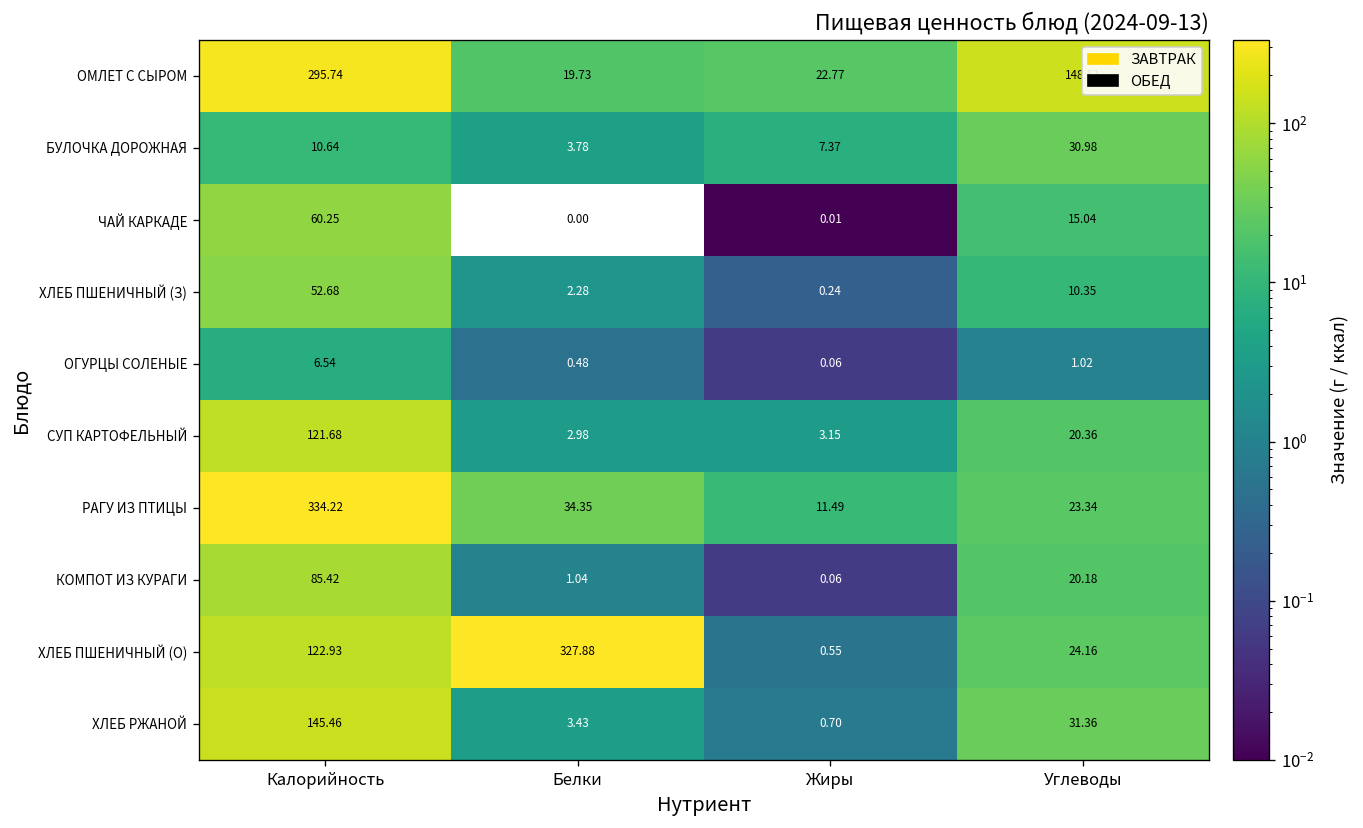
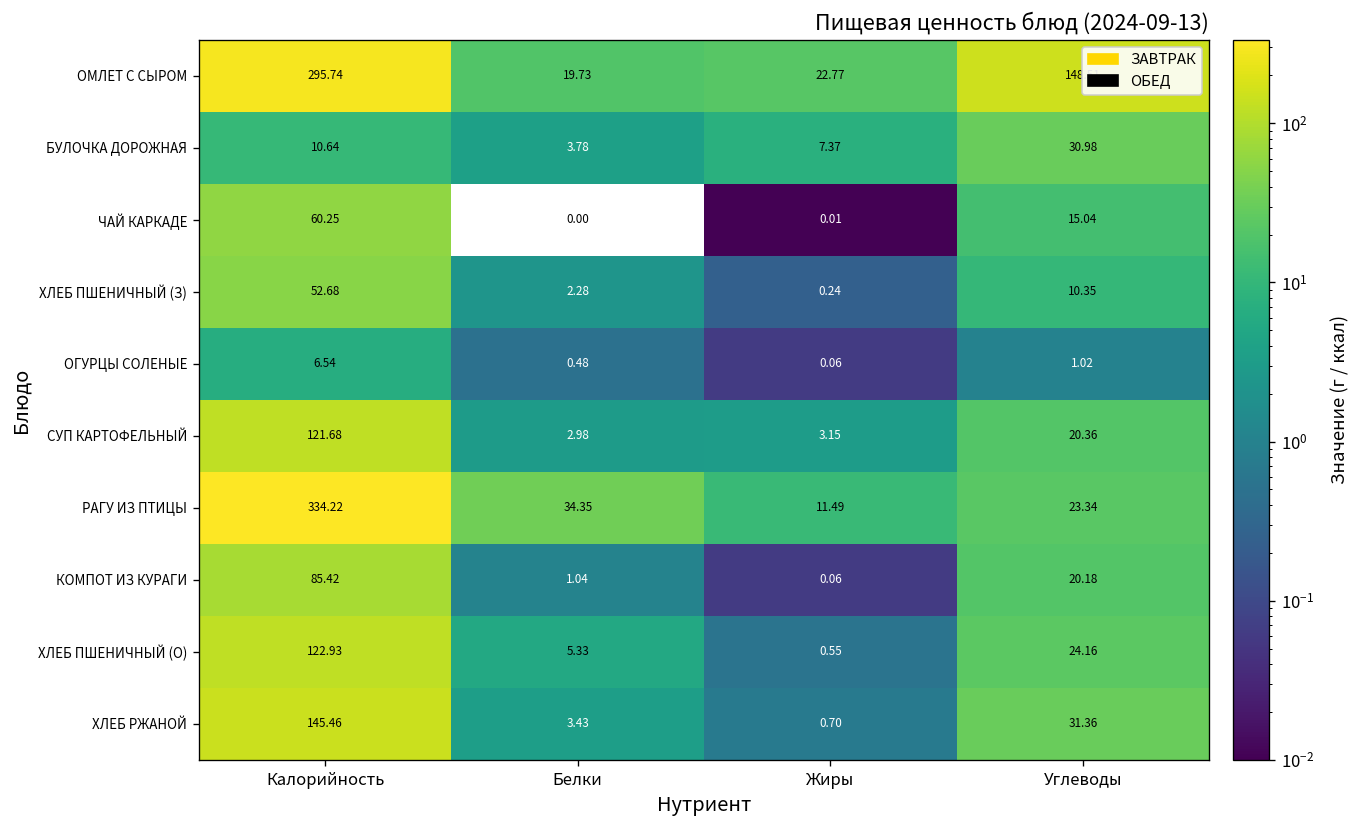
  {
    "ОМЛЕТ С СЫРОМ": {
      "Калорийность": 295.74,
      "Белки": 19.73,
      "Жиры": 22.77
    },
    "БУЛОЧКА ДОРОЖНАЯ": {
      "Калорийность": 10.64,
      "Белки": 3.78,
      "Жиры": 7.37,
      "Углеводы": 30.98
    },
    "ЧАЙ КАРКАДЕ": {
      "Калорийность": 60.25,
      "Белки": 0.00,
      "Жиры": 0.01,
      "Углеводы": 15.04
    },
    "ХЛЕБ ПШЕНИЧНЫЙ (З)": {
      "Калорийность": 52.68,
      "Белки": 2.28,
      "Жиры": 0.24,
      "Углеводы": 10.35
    },
    "ОГУРЦЫ СОЛЕНЫЕ": {
      "Калорийность": 6.54,
      "Белки": 0.48,
      "Жиры": 0.06,
      "Углеводы": 1.02
    },
    "СУП КАРТОФЕЛЬНЫЙ": {
      "Калорийность": 121.68,
      "Белки": 2.98,
      "Жиры": 3.15,
      "Углеводы": 20.36
    },
    "РАГУ ИЗ ПТИЦЫ": {
      "Калорийность": 334.22,
      "Белки": 34.35,
      "Жиры": 11.49,
      "Углеводы": 23.34
    },
    "КОМПОТ ИЗ КУРАГИ": {
      "Калорийность": 85.42,
      "Белки": 1.04,
      "Жиры": 0.06,
      "Углеводы": 20.18
    },
    "ХЛЕБ ПШЕНИЧНЫЙ (О)": {
      "Калорийность": 122.93,
-     "Белки": 327.88,
+     "Белки": 5.33,
      "Жиры": 0.55,
      "Углеводы": 24.16
    },
    "ХЛЕБ РЖАНОЙ": {
      "Калорийность": 145.46,
      "Белки": 3.43,
      "Жиры": 0.70,
      "Углеводы": 31.36
    }
  }
